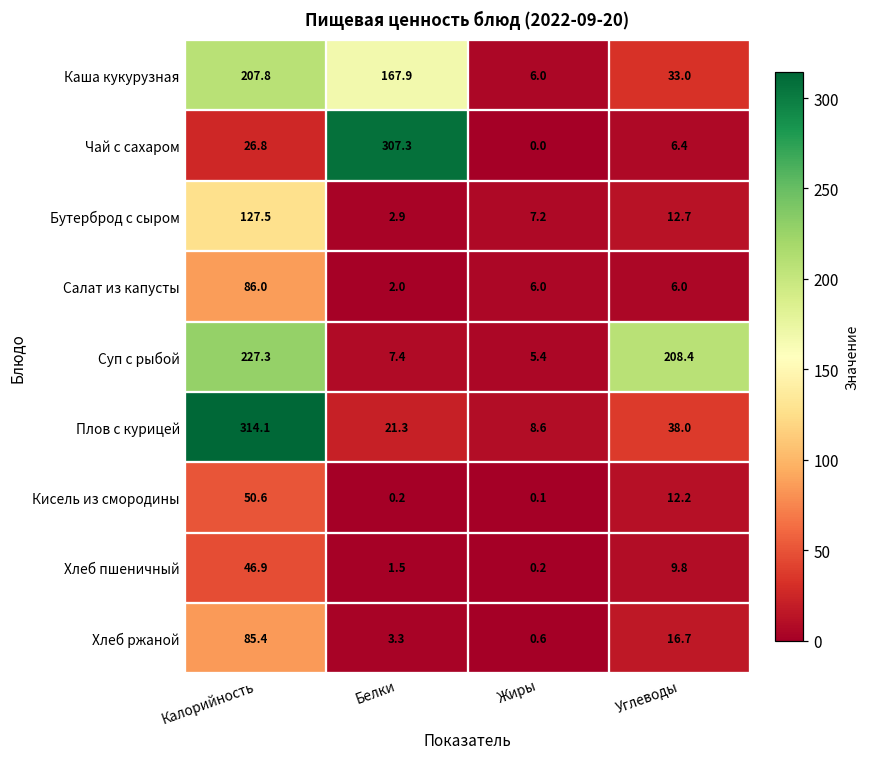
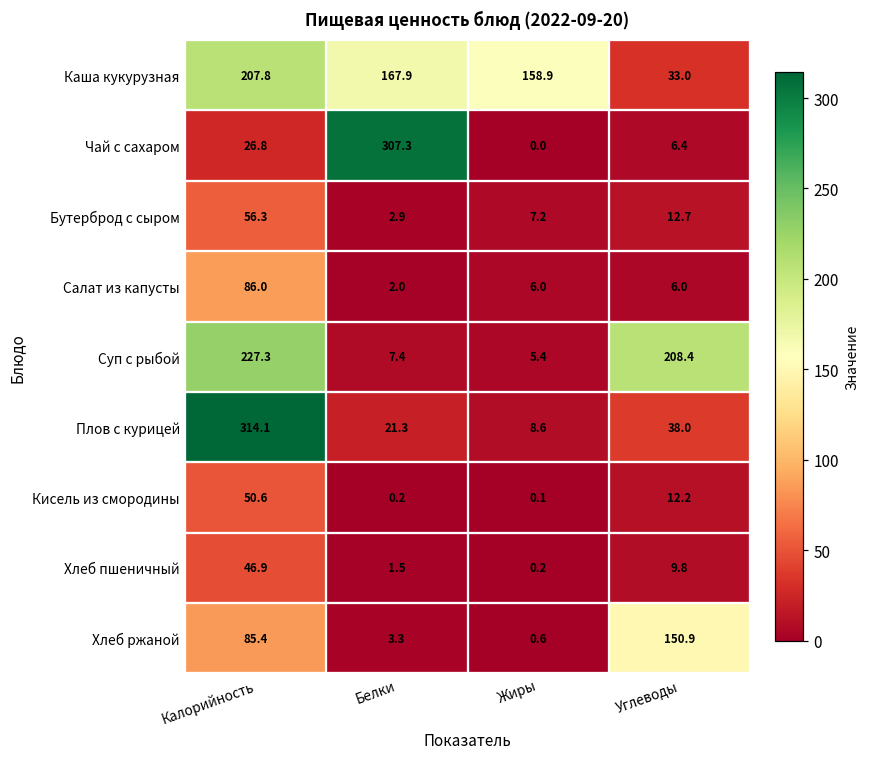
  {
    "Каша кукурузная": {
      "Калорийность": 207.8,
      "Белки": 167.9,
-     "Жиры": 6.0,
+     "Жиры": 158.9,
      "Углеводы": 33.0
    },
    "Чай с сахаром": {
      "Калорийность": 26.8,
      "Белки": 307.3,
      "Жиры": 0.0,
      "Углеводы": 6.4
    },
    "Бутерброд с сыром": {
-     "Калорийность": 127.5,
+     "Калорийность": 56.3,
      "Белки": 2.9,
      "Жиры": 7.2,
      "Углеводы": 12.7
    },
    "Салат из капусты": {
      "Калорийность": 86.0,
      "Белки": 2.0,
      "Жиры": 6.0,
      "Углеводы": 6.0
    },
    "Суп с рыбой": {
      "Калорийность": 227.3,
      "Белки": 7.4,
      "Жиры": 5.4,
      "Углеводы": 208.4
    },
    "Плов с курицей": {
      "Калорийность": 314.1,
      "Белки": 21.3,
      "Жиры": 8.6,
      "Углеводы": 38.0
    },
    "Кисель из смородины": {
      "Калорийность": 50.6,
      "Белки": 0.2,
      "Жиры": 0.1,
      "Углеводы": 12.2
    },
    "Хлеб пшеничный": {
      "Калорийность": 46.9,
      "Белки": 1.5,
      "Жиры": 0.2,
      "Углеводы": 9.8
    },
    "Хлеб ржаной": {
      "Калорийность": 85.4,
      "Белки": 3.3,
      "Жиры": 0.6,
-     "Углеводы": 16.7
+     "Углеводы": 150.9
    }
  }
